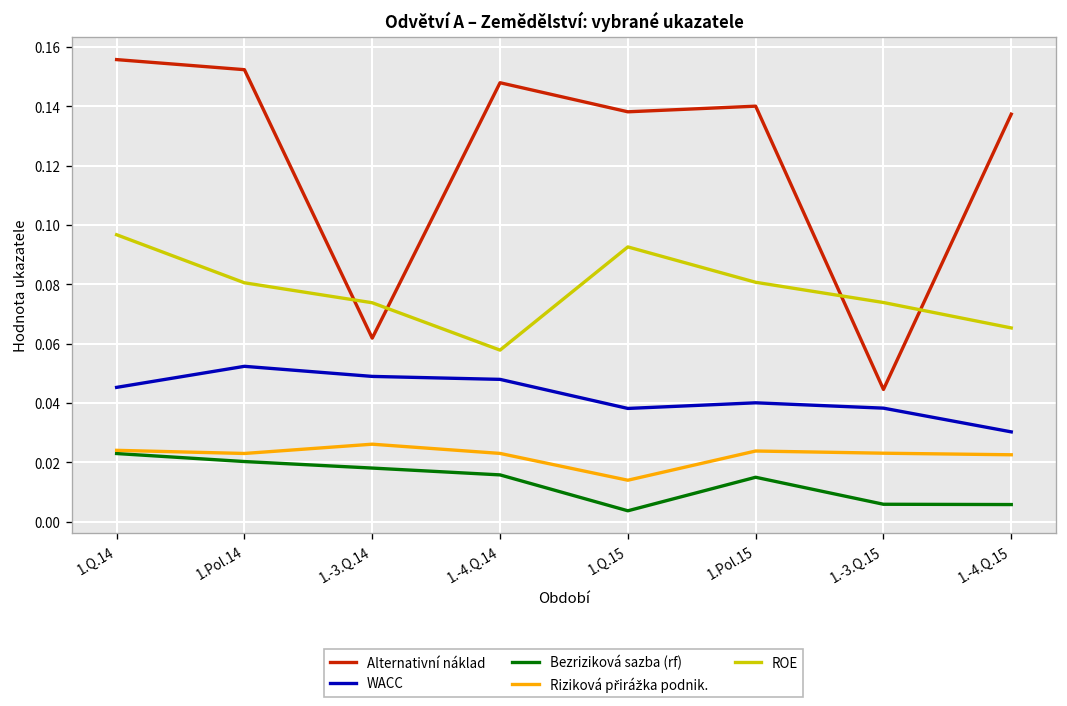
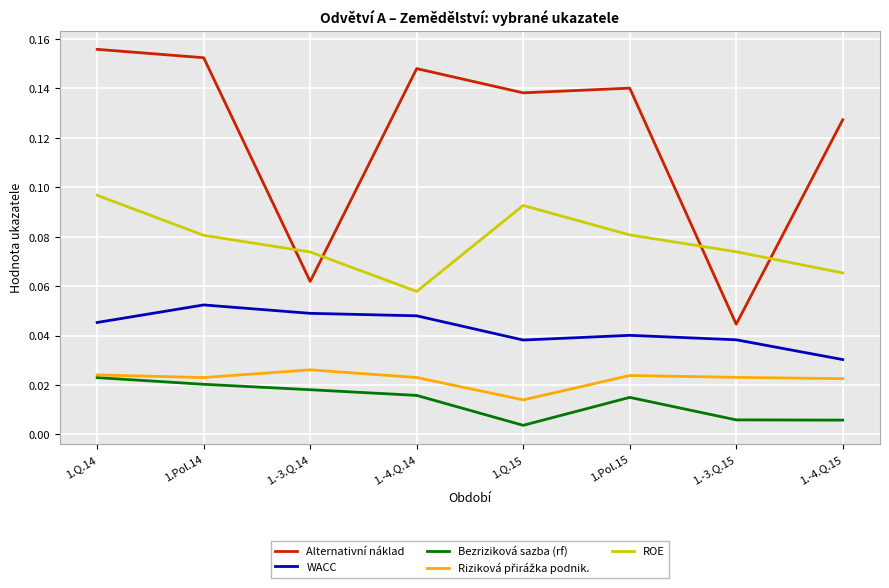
  {
    "Alternativní náklad": {
      "1.Q.14": 0.156,
      "1.Pol.14": 0.152,
      "1.-3.Q.14": 0.062,
      "1.-4.Q.14": 0.148,
      "1.Q.15": 0.138,
      "1.Pol.15": 0.140,
      "1.-3.Q.15": 0.045,
-     "1.-4.Q.15": 0.137
+     "1.-4.Q.15": 0.127
    },
    "WACC": {
      "1.Q.14": 0.045,
      "1.Pol.14": 0.052,
      "1.-3.Q.14": 0.049,
      "1.-4.Q.14": 0.048,
      "1.Q.15": 0.038,
      "1.Pol.15": 0.040,
      "1.-3.Q.15": 0.038,
      "1.-4.Q.15": 0.030
    },
    "Bezriziková sazba (rf)": {
      "1.Q.14": 0.023,
      "1.Pol.14": 0.020,
      "1.-3.Q.14": 0.018,
      "1.-4.Q.14": 0.016,
      "1.Q.15": 0.004,
      "1.Pol.15": 0.015,
      "1.-3.Q.15": 0.006,
      "1.-4.Q.15": 0.006
    },
    "Riziková přirážka podnik.": {
      "1.Q.14": 0.024,
      "1.Pol.14": 0.023,
      "1.-3.Q.14": 0.026,
      "1.-4.Q.14": 0.023,
      "1.Q.15": 0.014,
      "1.Pol.15": 0.024,
      "1.-3.Q.15": 0.023,
      "1.-4.Q.15": 0.023
    },
    "ROE": {
      "1.Q.14": 0.097,
      "1.Pol.14": 0.081,
      "1.-3.Q.14": 0.074,
      "1.-4.Q.14": 0.058,
      "1.Q.15": 0.093,
      "1.Pol.15": 0.081,
      "1.-3.Q.15": 0.074,
      "1.-4.Q.15": 0.065
    }
  }
